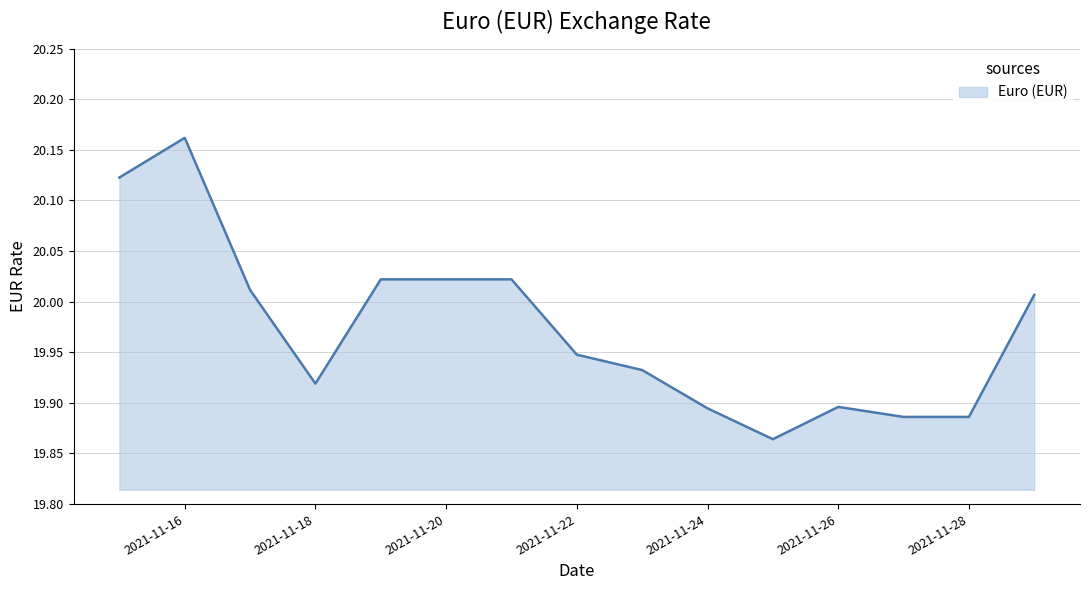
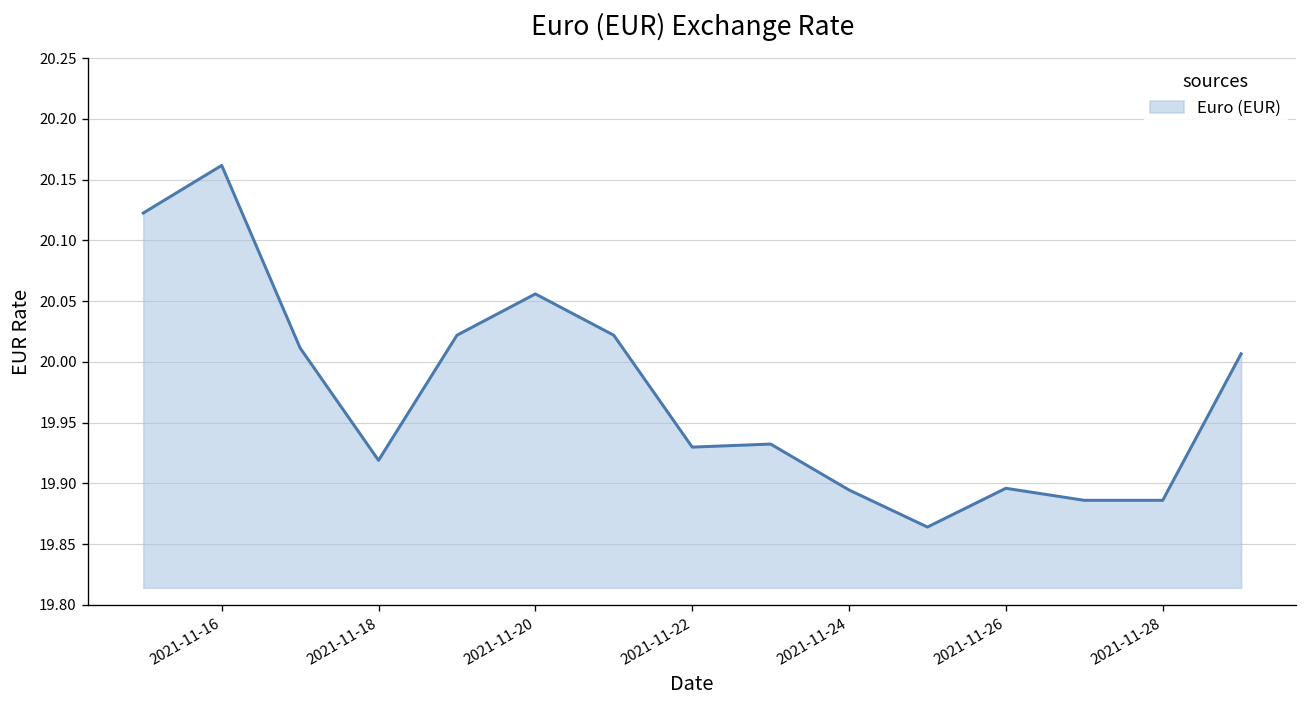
  {
    "2021-11-16": 20.162,
    "2021-11-18": 19.919,
-   "2021-11-20": 20.022,
-   "2021-11-22": 19.948,
+   "2021-11-20": 20.056,
+   "2021-11-22": 19.930,
    "2021-11-24": 19.895,
    "2021-11-26": 19.896,
    "2021-11-28": 19.886
  }
